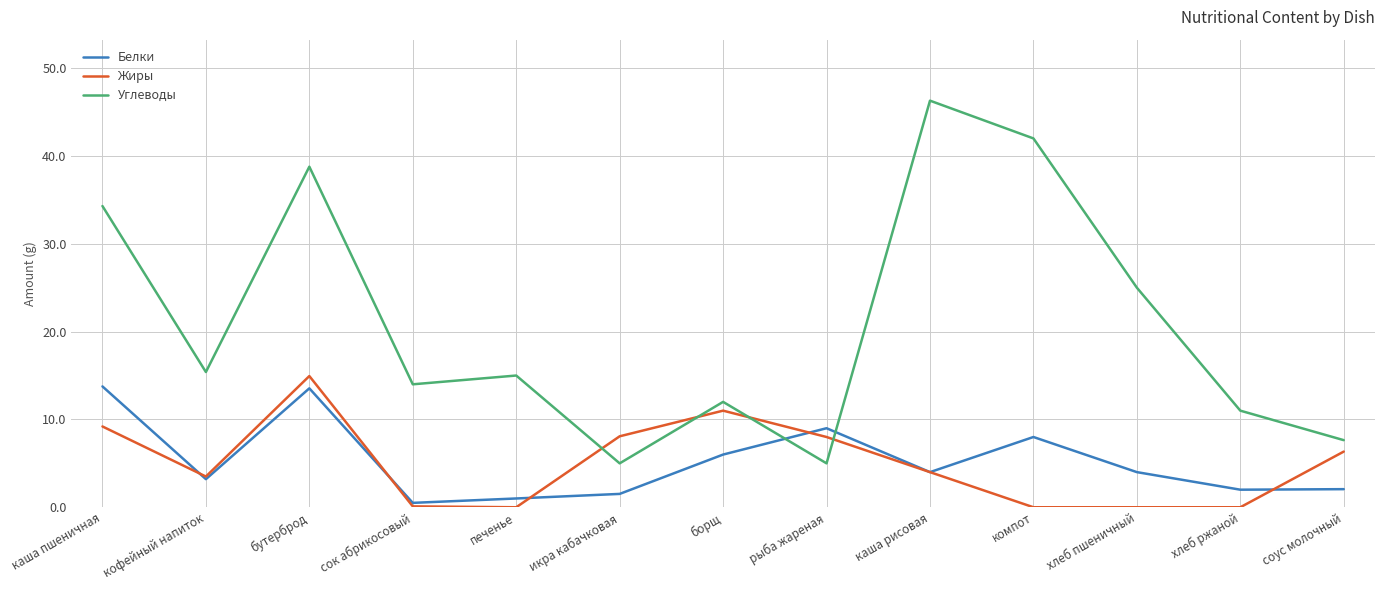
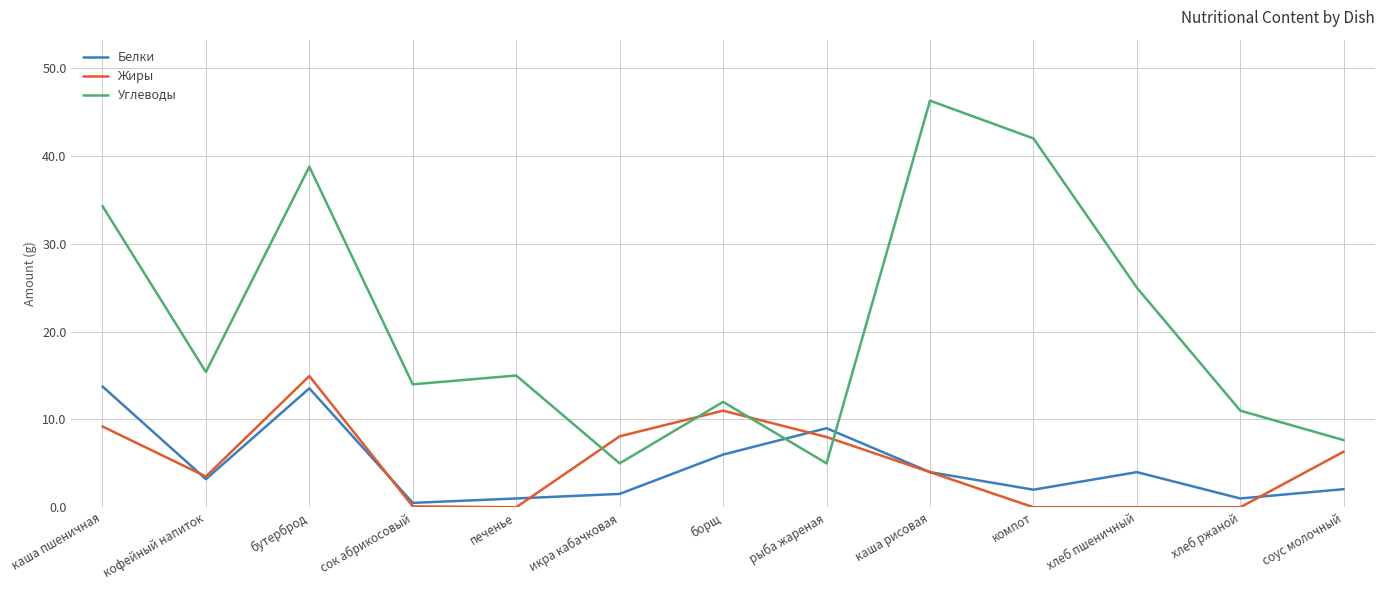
  {
    "Белки": {
      "каша пшеничная": 14,
      "кофейный напиток": 3,
      "бутерброд": 14,
      "сок абрикосовый": 1,
      "печенье": 1,
      "икра кабачковая": 2,
      "борщ": 6,
      "рыба жареная": 9,
-     "компот": 8,
+     "компот": 2,
      "хлеб пшеничный": 4,
-     "хлеб ржаной": 2,
+     "хлеб ржаной": 1,
      "соус молочный": 2
    },
    "Жиры": {
      "каша пшеничная": 9,
      "кофейный напиток": 4,
      "бутерброд": 15,
      "сок абрикосовый": 0,
      "печенье": 0,
      "икра кабачковая": 8,
      "борщ": 11,
      "рыба жареная": 8,
      "компот": 0,
      "хлеб пшеничный": 0,
      "хлеб ржаной": 0,
      "соус молочный": 6
    },
    "Углеводы": {
      "каша пшеничная": 34,
      "кофейный напиток": 15,
      "бутерброд": 39,
      "сок абрикосовый": 14,
      "печенье": 15,
      "икра кабачковая": 5,
      "борщ": 12,
      "рыба жареная": 5,
      "каша рисовая": 46,
      "компот": 42,
      "хлеб пшеничный": 25,
      "хлеб ржаной": 11,
      "соус молочный": 8
    }
  }
